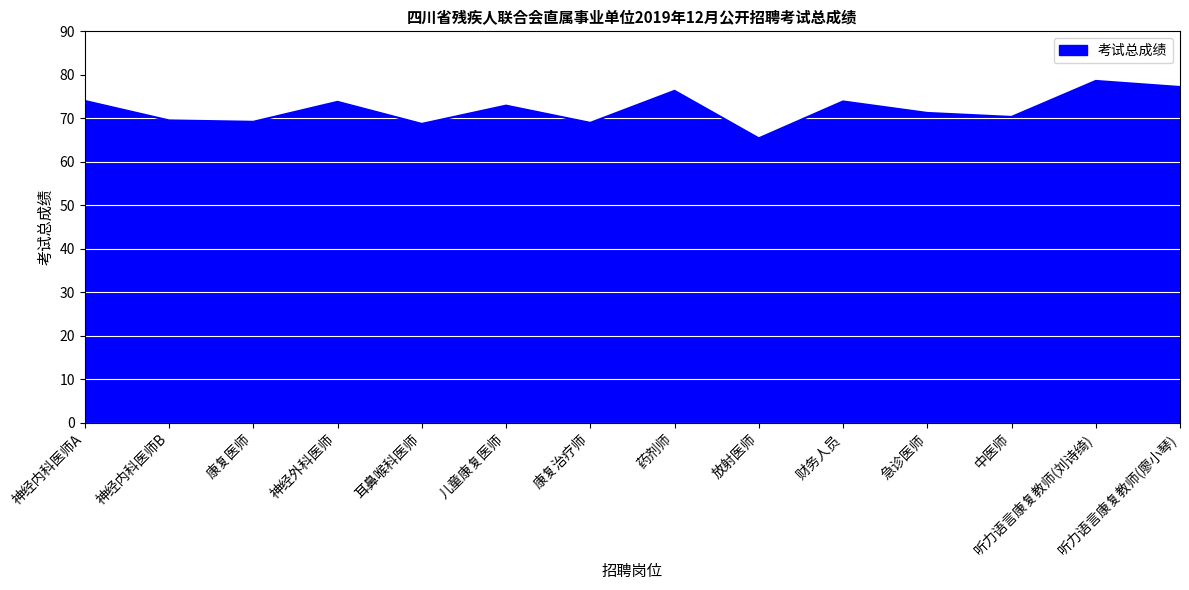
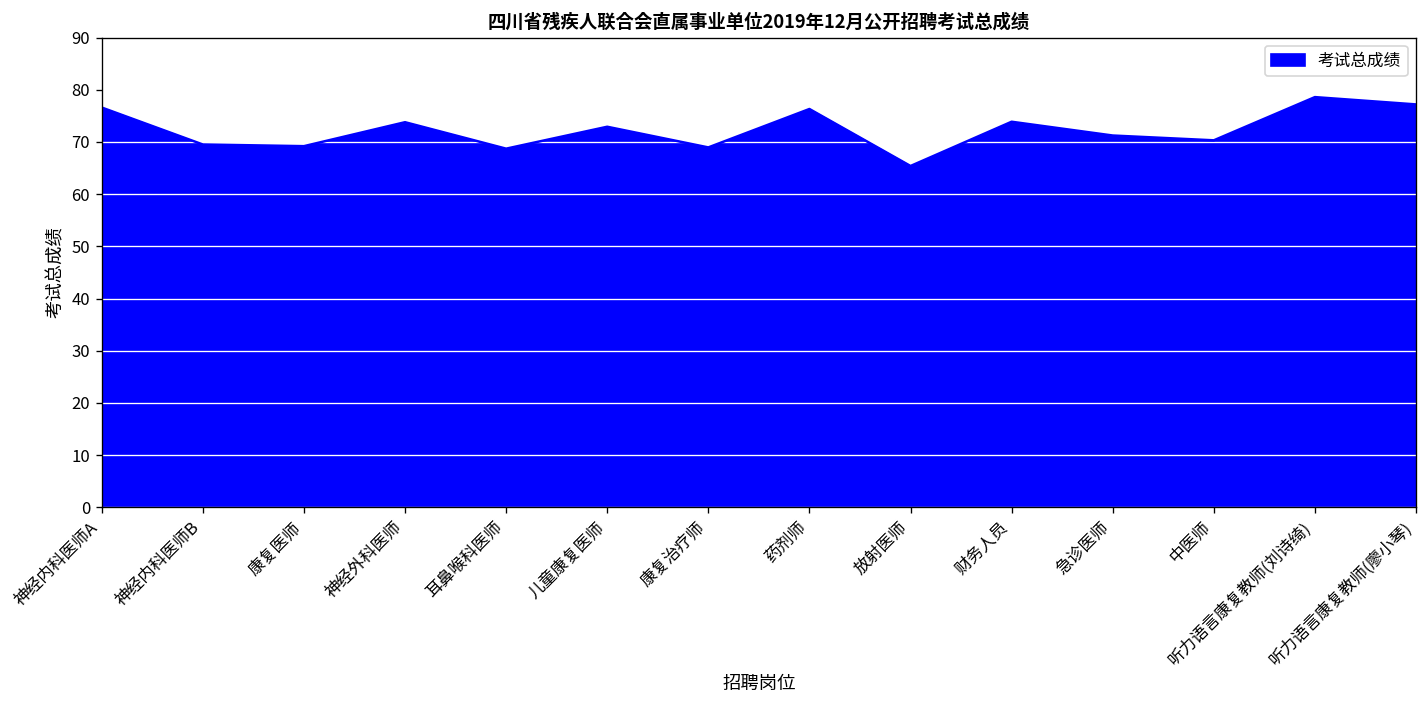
  {
-   "神经内科医师A": 74,
+   "神经内科医师A": 77,
    "神经内科医师B": 70,
    "康复医师": 69,
    "神经外科医师": 74,
    "耳鼻喉科医师": 69,
    "儿童康复医师": 73,
    "康复治疗师": 69,
    "药剂师": 76,
    "放射医师": 65,
    "财务人员": 74,
    "急诊医师": 71,
    "中医师": 70,
    "听力语言康复教师(刘诗绮)": 79,
    "听力语言康复教师(廖小琴)": 77
  }
